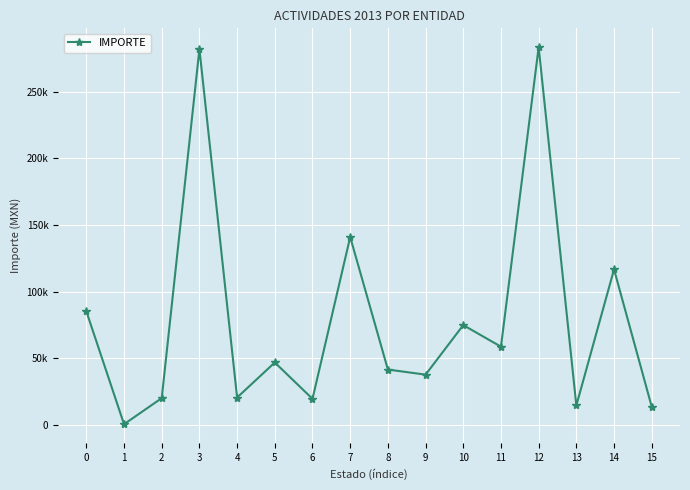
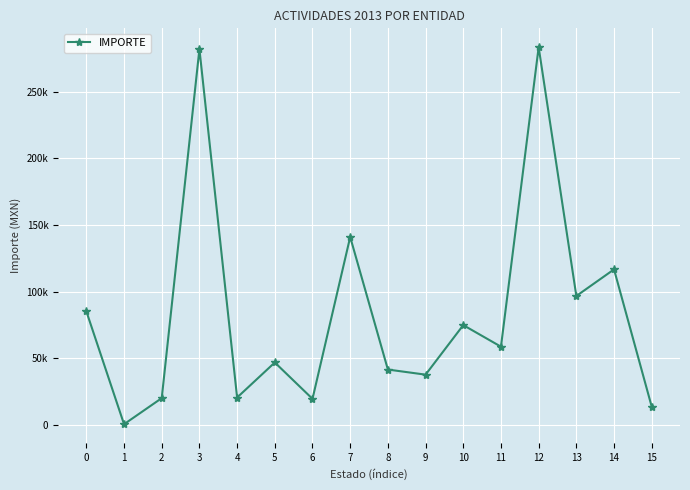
  {
    "0": 85000,
    "1": 1000,
    "2": 20000,
    "3": 282000,
    "4": 21000,
    "5": 47000,
    "6": 20000,
    "7": 141000,
    "8": 42000,
    "9": 38000,
    "10": 75000,
    "11": 59000,
    "12": 283000,
-   "13": 15000,
+   "13": 97000,
    "14": 117000,
    "15": 14000
  }
